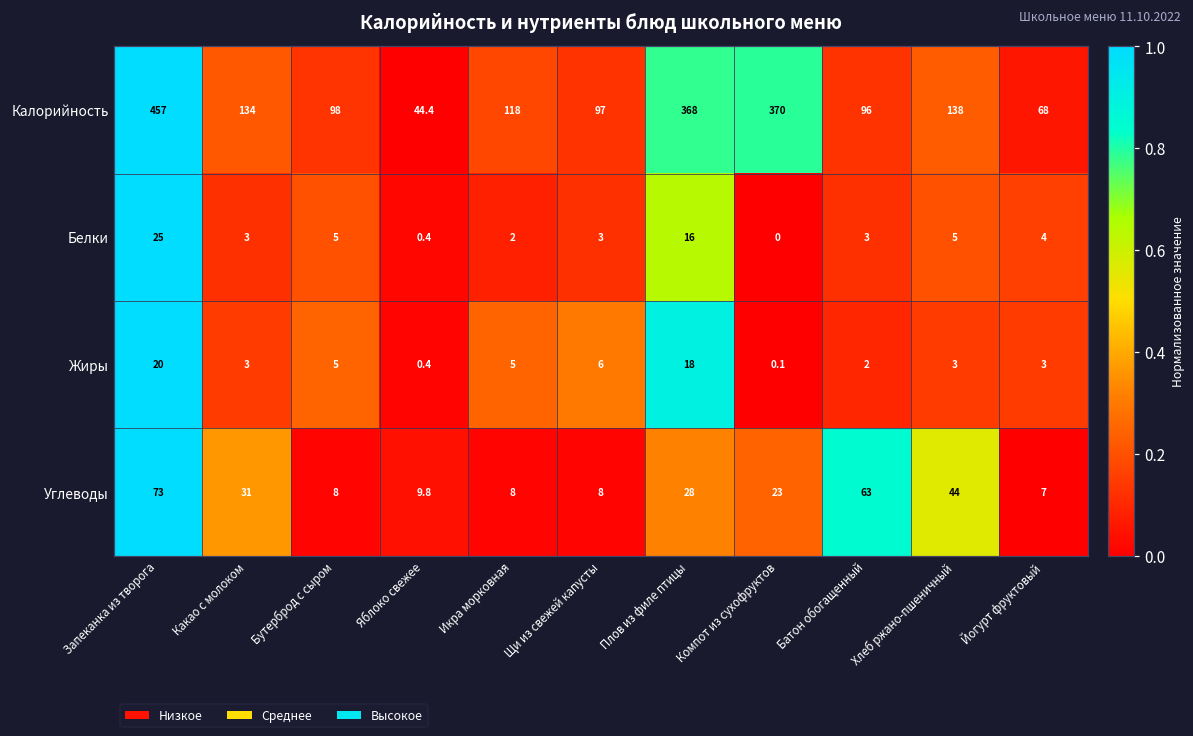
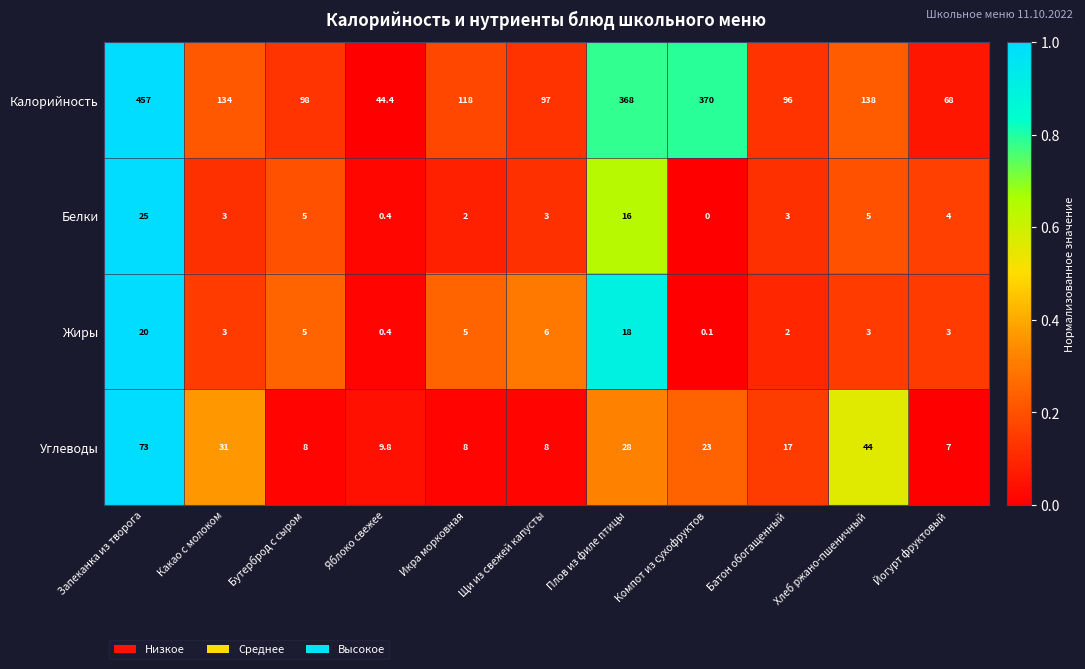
  {
    "Калорийность": {
      "Запеканка из творога": 457,
      "Какао с молоком": 134,
      "Бутерброд с сыром": 98,
      "Яблоко свежее": 44.4,
      "Икра морковная": 118,
      "Щи из свежей капусты": 97,
      "Плов из филе птицы": 368,
      "Компот из сухофруктов": 370,
      "Батон обогащенный": 96,
      "Хлеб ржано-пшеничный": 138,
      "Йогурт фруктовый": 68
    },
    "Белки": {
      "Запеканка из творога": 25,
      "Какао с молоком": 3,
      "Бутерброд с сыром": 5,
      "Яблоко свежее": 0.4,
      "Икра морковная": 2,
      "Щи из свежей капусты": 3,
      "Плов из филе птицы": 16,
      "Компот из сухофруктов": 0,
      "Батон обогащенный": 3,
      "Хлеб ржано-пшеничный": 5,
      "Йогурт фруктовый": 4
    },
    "Жиры": {
      "Запеканка из творога": 20,
      "Какао с молоком": 3,
      "Бутерброд с сыром": 5,
      "Яблоко свежее": 0.4,
      "Икра морковная": 5,
      "Щи из свежей капусты": 6,
      "Плов из филе птицы": 18,
      "Компот из сухофруктов": 0.1,
      "Батон обогащенный": 2,
      "Хлеб ржано-пшеничный": 3,
      "Йогурт фруктовый": 3
    },
    "Углеводы": {
      "Запеканка из творога": 73,
      "Какао с молоком": 31,
      "Бутерброд с сыром": 8,
      "Яблоко свежее": 9.8,
      "Икра морковная": 8,
      "Щи из свежей капусты": 8,
      "Плов из филе птицы": 28,
      "Компот из сухофруктов": 23,
-     "Батон обогащенный": 63,
+     "Батон обогащенный": 17,
      "Хлеб ржано-пшеничный": 44,
      "Йогурт фруктовый": 7
    }
  }
